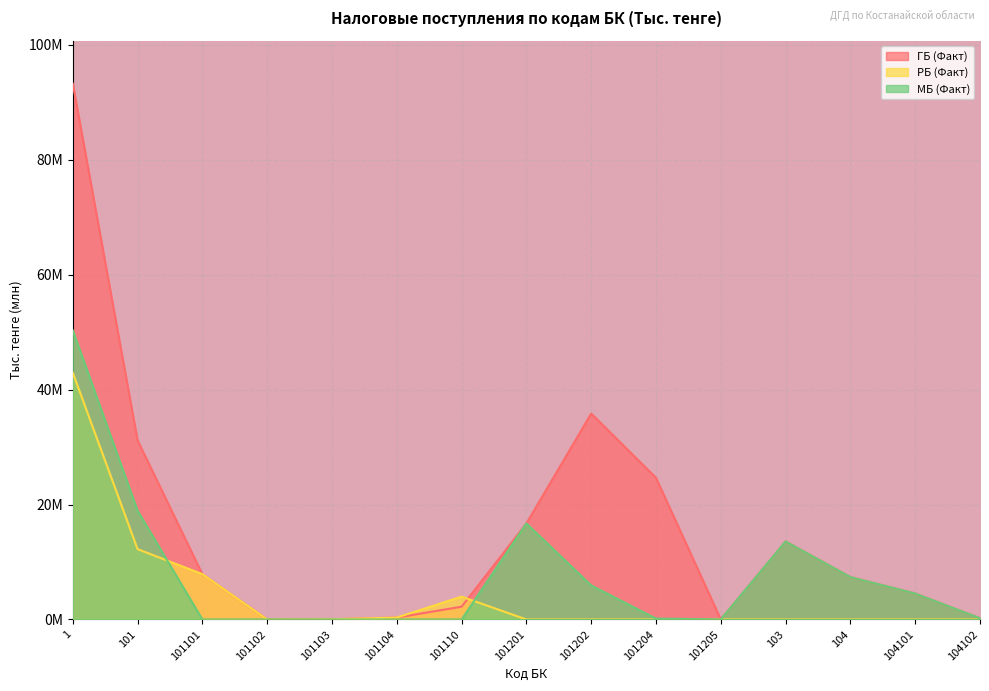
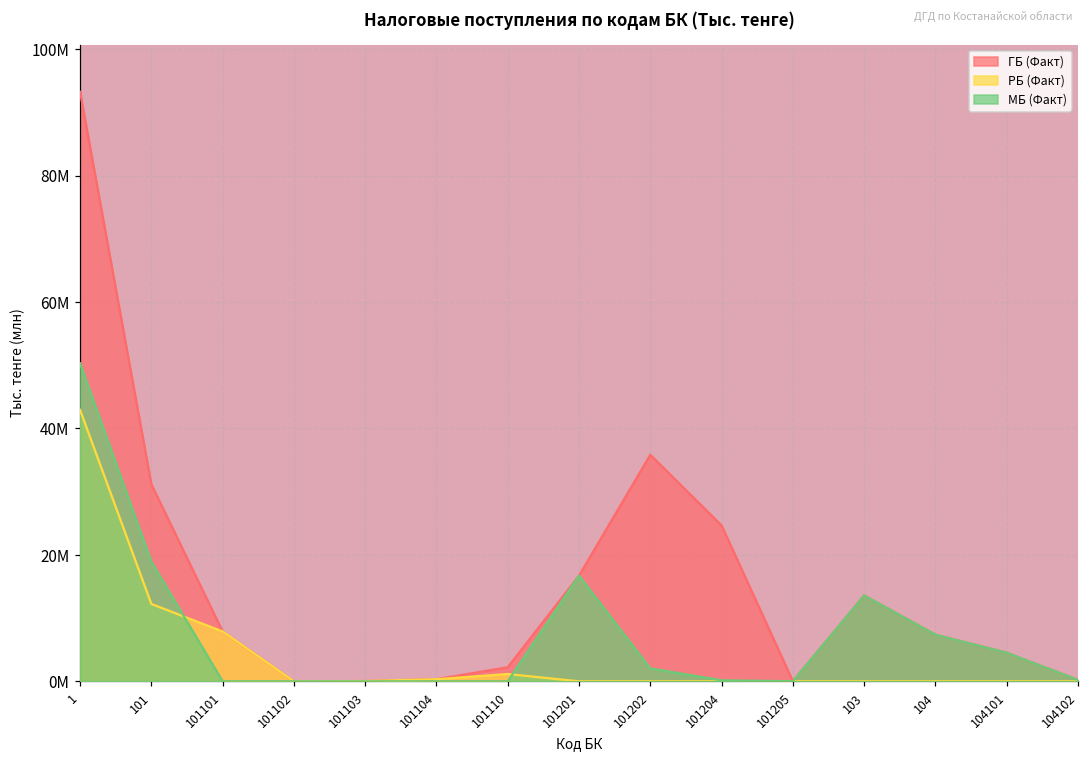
  {
    "ГБ (Факт)": {
      "1": 93000000,
      "101": 31000000,
      "101110": 2000000,
      "101202": 36000000,
      "101204": 25000000
    },
    "РБ (Факт)": {
      "1": 43000000,
      "101": 12000000,
-     "101110": 4000000,
+     "101110": 1000000,
      "101201": 0,
      "101202": 0,
      "103": 0,
      "104": 0,
      "104101": 0
    },
    "МБ (Факт)": {
      "1": 50000000,
      "101": 19000000,
      "101101": 0,
      "101110": 0,
-     "101202": 6000000
+     "101202": 2000000
    }
  }
